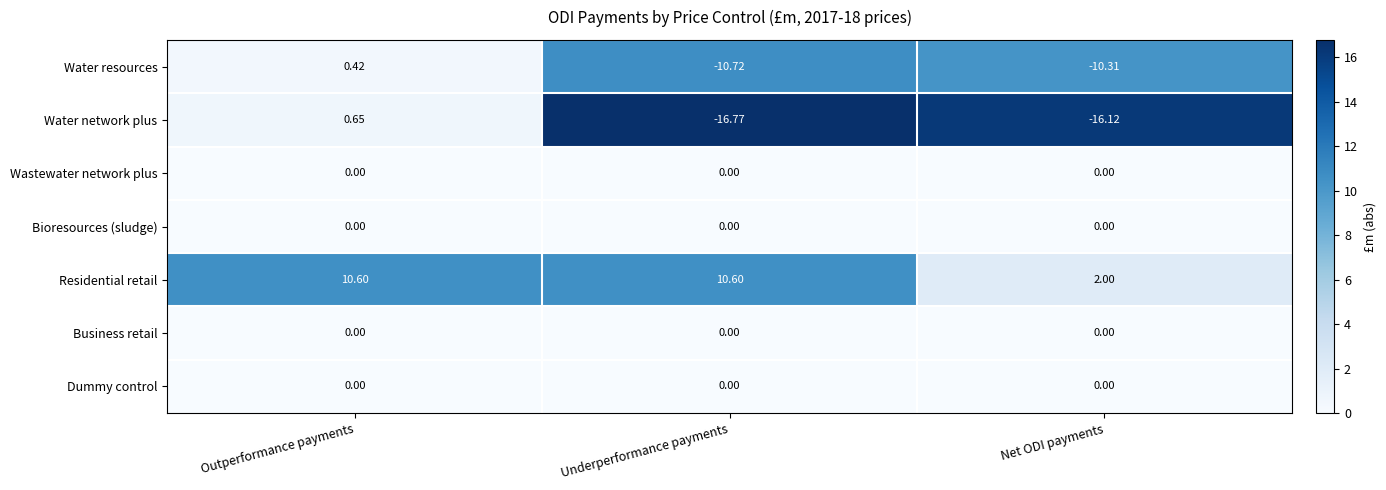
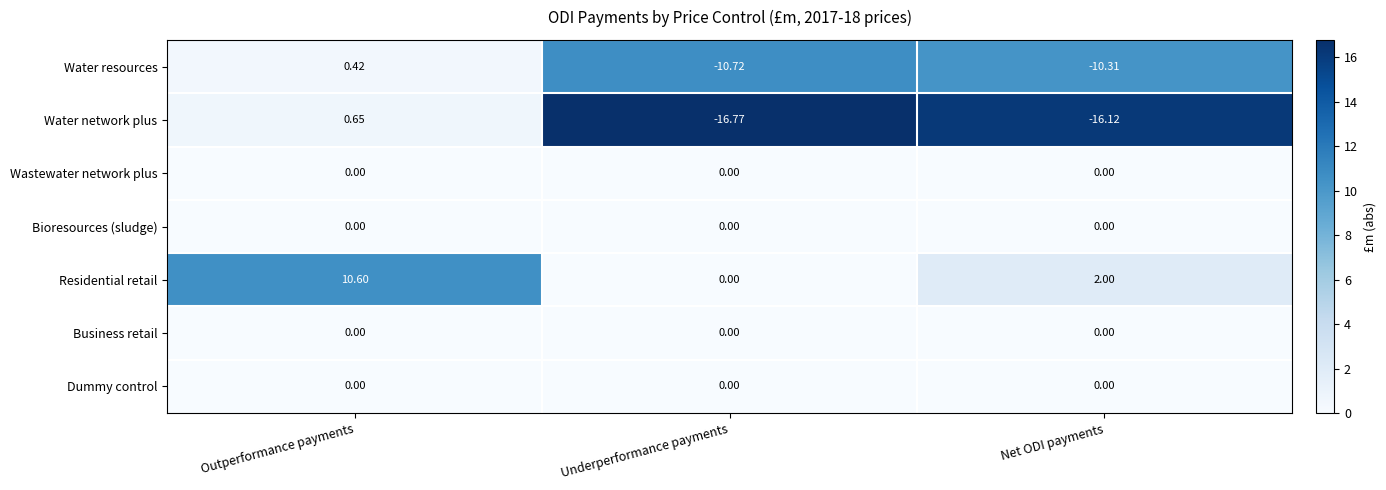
  {
    "Water resources": {
      "Outperformance payments": 0.42,
      "Underperformance payments": -10.72,
      "Net ODI payments": -10.31
    },
    "Water network plus": {
      "Outperformance payments": 0.65,
      "Underperformance payments": -16.77,
      "Net ODI payments": -16.12
    },
    "Wastewater network plus": {
      "Outperformance payments": 0.00,
      "Underperformance payments": 0.00,
      "Net ODI payments": 0.00
    },
    "Bioresources (sludge)": {
      "Outperformance payments": 0.00,
      "Underperformance payments": 0.00,
      "Net ODI payments": 0.00
    },
    "Residential retail": {
      "Outperformance payments": 10.60,
-     "Underperformance payments": 10.60,
+     "Underperformance payments": 0.00,
      "Net ODI payments": 2.00
    },
    "Business retail": {
      "Outperformance payments": 0.00,
      "Underperformance payments": 0.00,
      "Net ODI payments": 0.00
    },
    "Dummy control": {
      "Outperformance payments": 0.00,
      "Underperformance payments": 0.00,
      "Net ODI payments": 0.00
    }
  }
